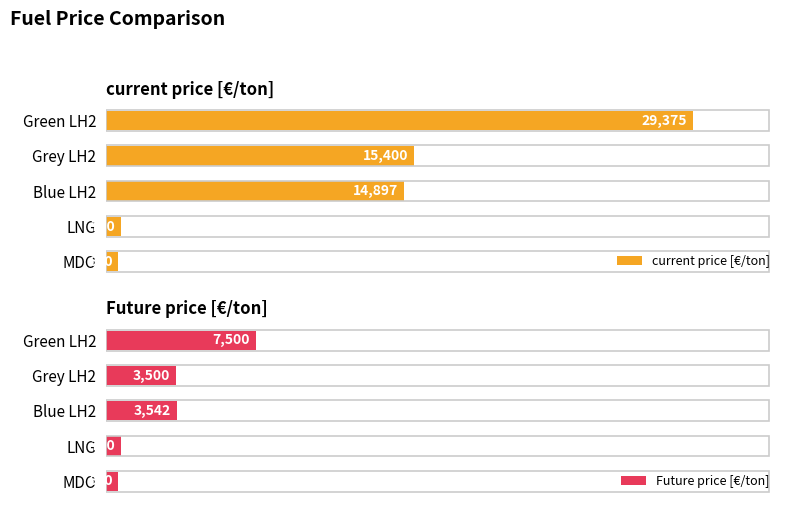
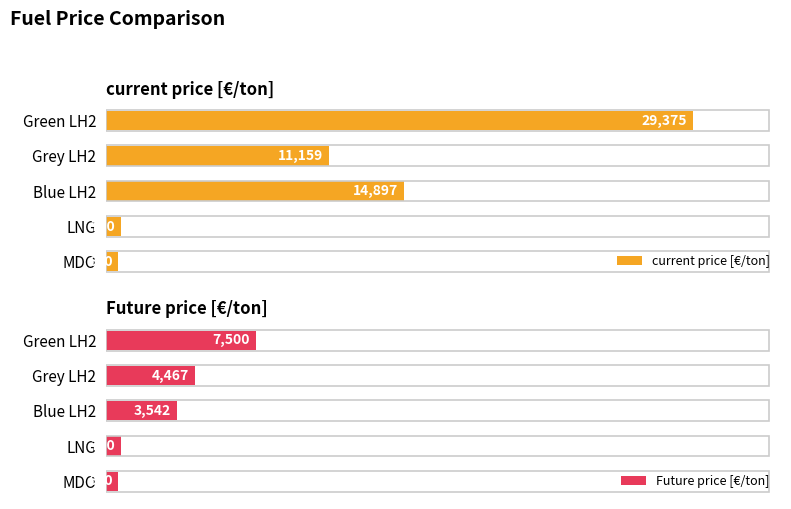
  {
    "current price [€/ton]": {
      "Green LH2": "29,375",
-     "Grey LH2": "15,400",
+     "Grey LH2": "11,159",
      "Blue LH2": "14,897"
    },
    "Future price [€/ton]": {
      "Green LH2": "7,500",
-     "Grey LH2": "3,500",
+     "Grey LH2": "4,467",
      "Blue LH2": "3,542"
    }
  }
